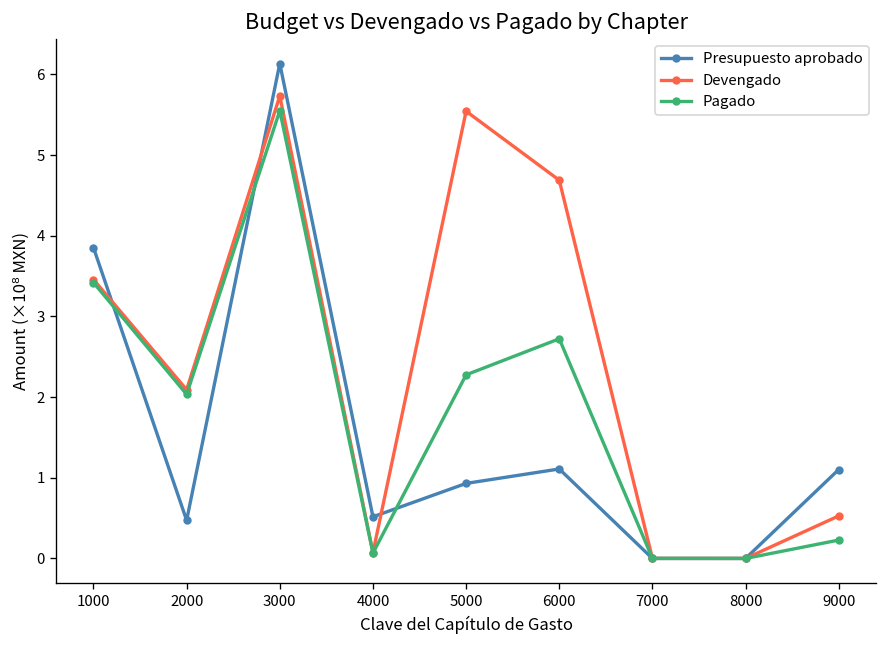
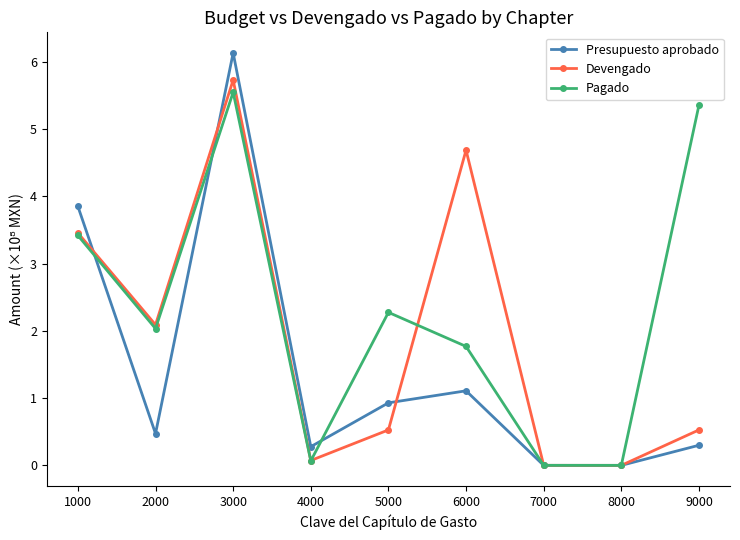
  {
    "Presupuesto aprobado": {
      "1000": 3.9,
      "2000": 0.5,
      "3000": 6.1,
-     "4000": 0.5,
+     "4000": 0.3,
      "5000": 0.9,
      "6000": 1.1,
-     "9000": 1.1
+     "9000": 0.3
    },
    "Devengado": {
      "1000": 3.5,
      "2000": 2.1,
      "3000": 5.7,
-     "5000": 5.5,
+     "5000": 0.5,
      "6000": 4.7,
      "9000": 0.5
    },
    "Pagado": {
      "1000": 3.4,
      "2000": 2.0,
      "3000": 5.6,
      "5000": 2.3,
-     "6000": 2.7,
-     "9000": 0.2
+     "6000": 1.8,
+     "9000": 5.4
    }
  }
